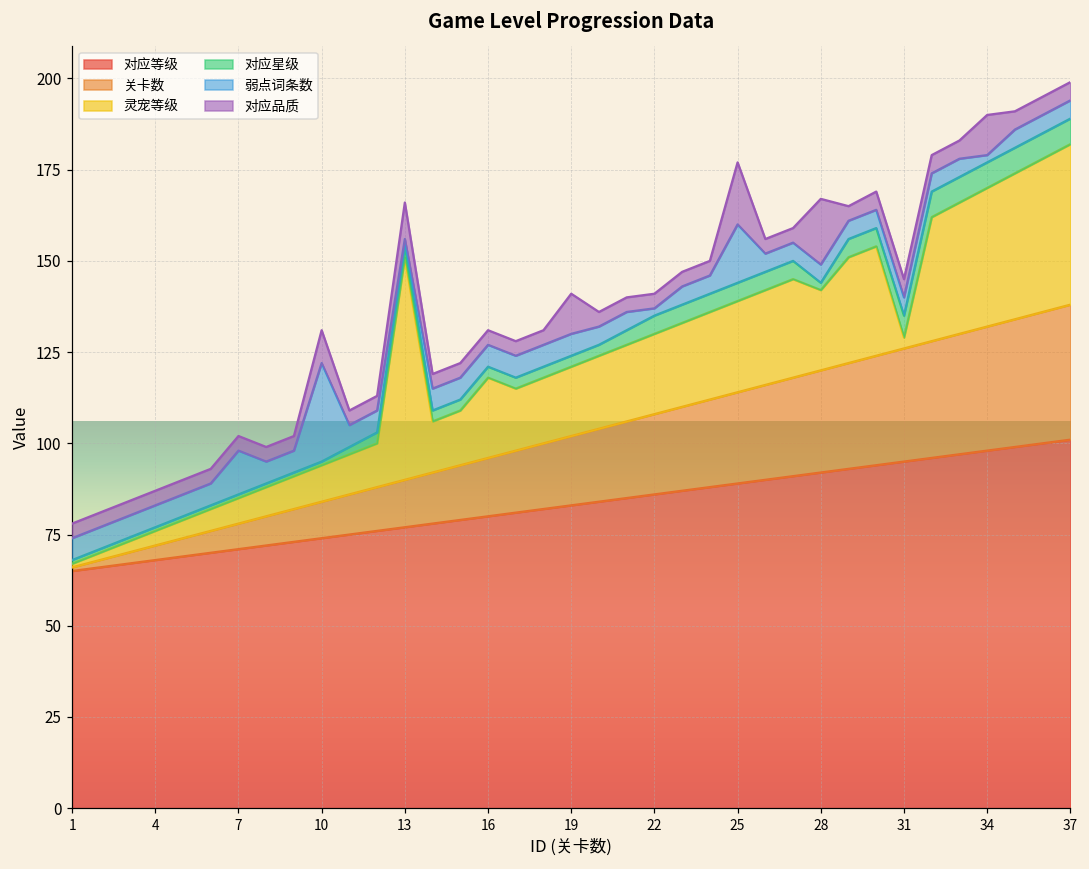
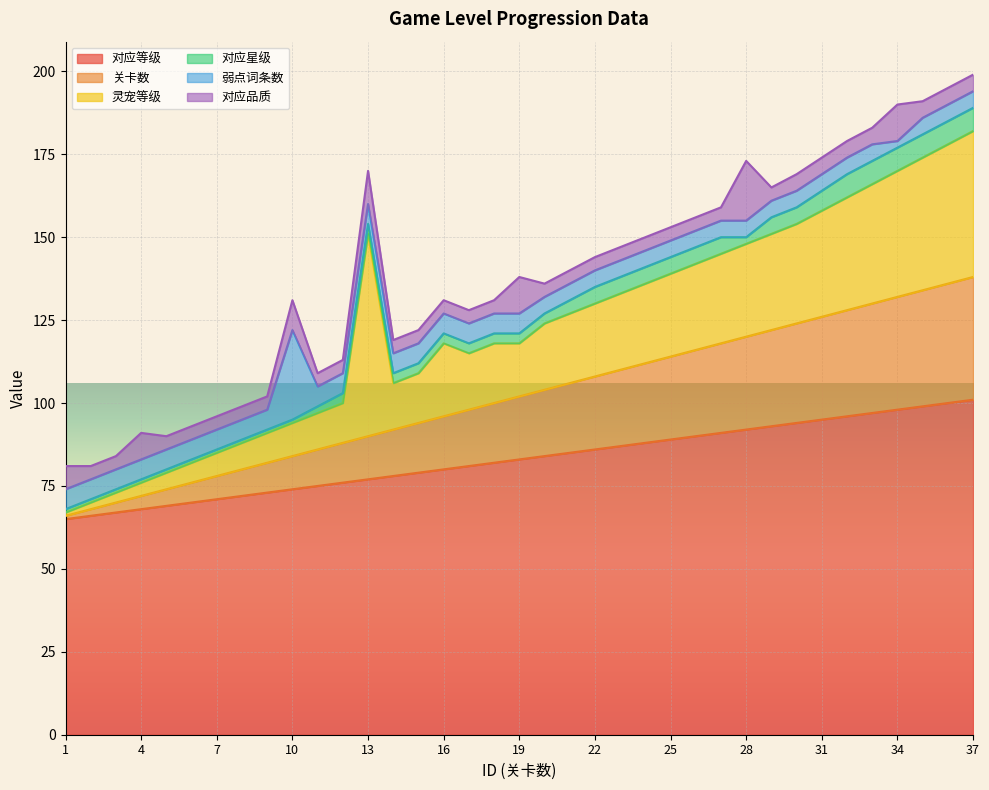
  {
    "灵宠等级": {
      "1": 1,
      "4": 4,
      "7": 7,
      "10": 10,
      "13": 61,
      "16": 22,
-     "19": 19,
+     "19": 16,
      "22": 22,
      "25": 25,
-     "28": 22,
-     "31": 3,
+     "28": 28,
+     "31": 32,
      "34": 38,
      "37": 44
    },
    "对应星级": {
      "1": 1,
      "4": 1,
      "7": 1,
      "10": 1,
      "13": 3,
      "16": 3,
      "19": 3,
      "22": 5,
      "25": 5,
      "28": 2,
      "31": 6,
      "34": 7,
      "37": 7
    },
    "弱点词条数": {
      "1": 6,
      "4": 6,
-     "7": 12,
+     "7": 6,
      "10": 27,
-     "13": 2,
+     "13": 6,
      "16": 6,
      "19": 6,
-     "22": 2,
-     "25": 16,
+     "22": 5,
+     "25": 5,
      "28": 5,
      "31": 5,
      "34": 2,
      "37": 5
    },
    "对应品质": {
-     "1": 4,
-     "4": 4,
+     "1": 7,
+     "4": 8,
      "7": 4,
      "10": 9,
      "13": 10,
      "16": 4,
      "19": 11,
      "22": 4,
-     "25": 17,
+     "25": 4,
      "28": 18,
      "31": 5,
      "34": 11,
      "37": 5
    }
  }
